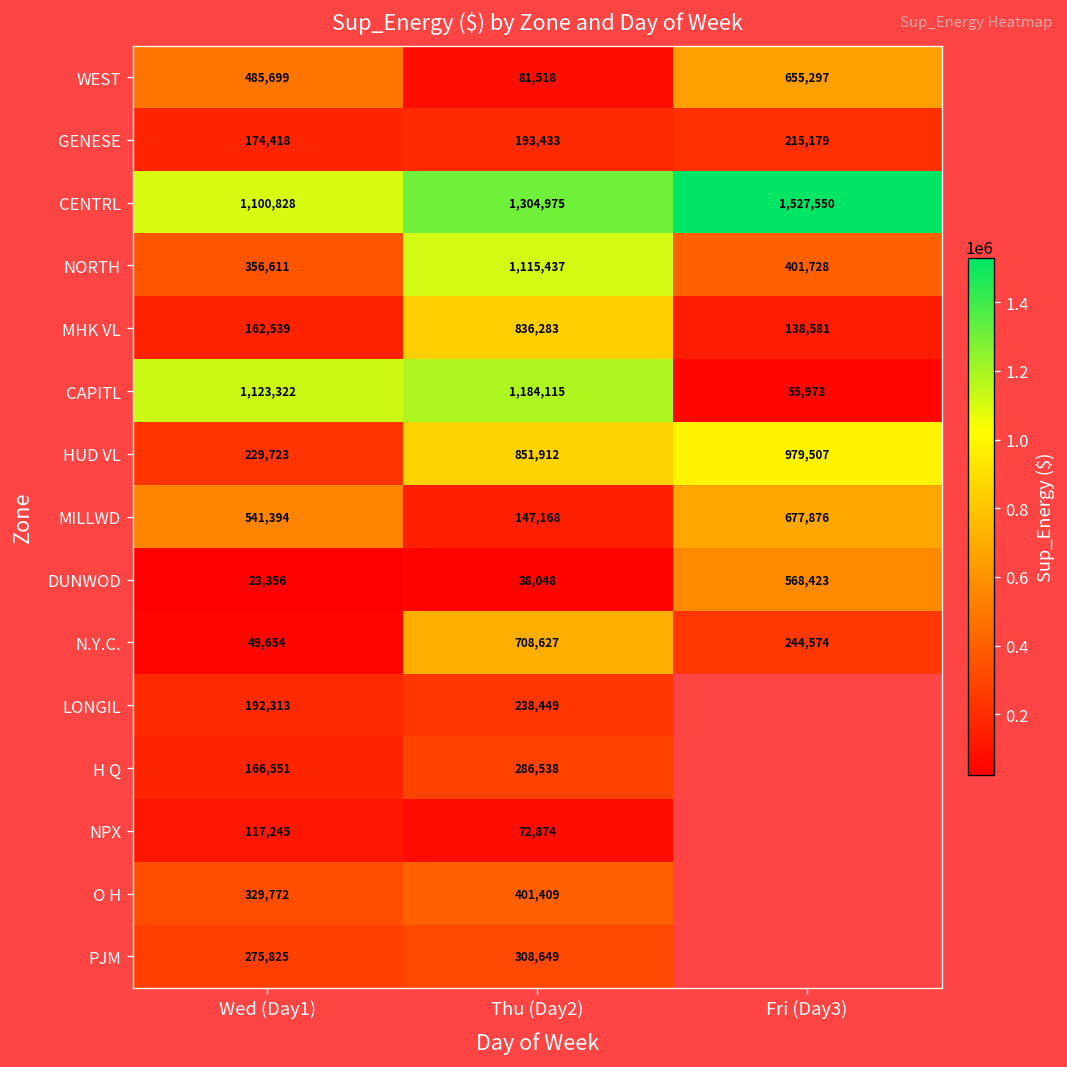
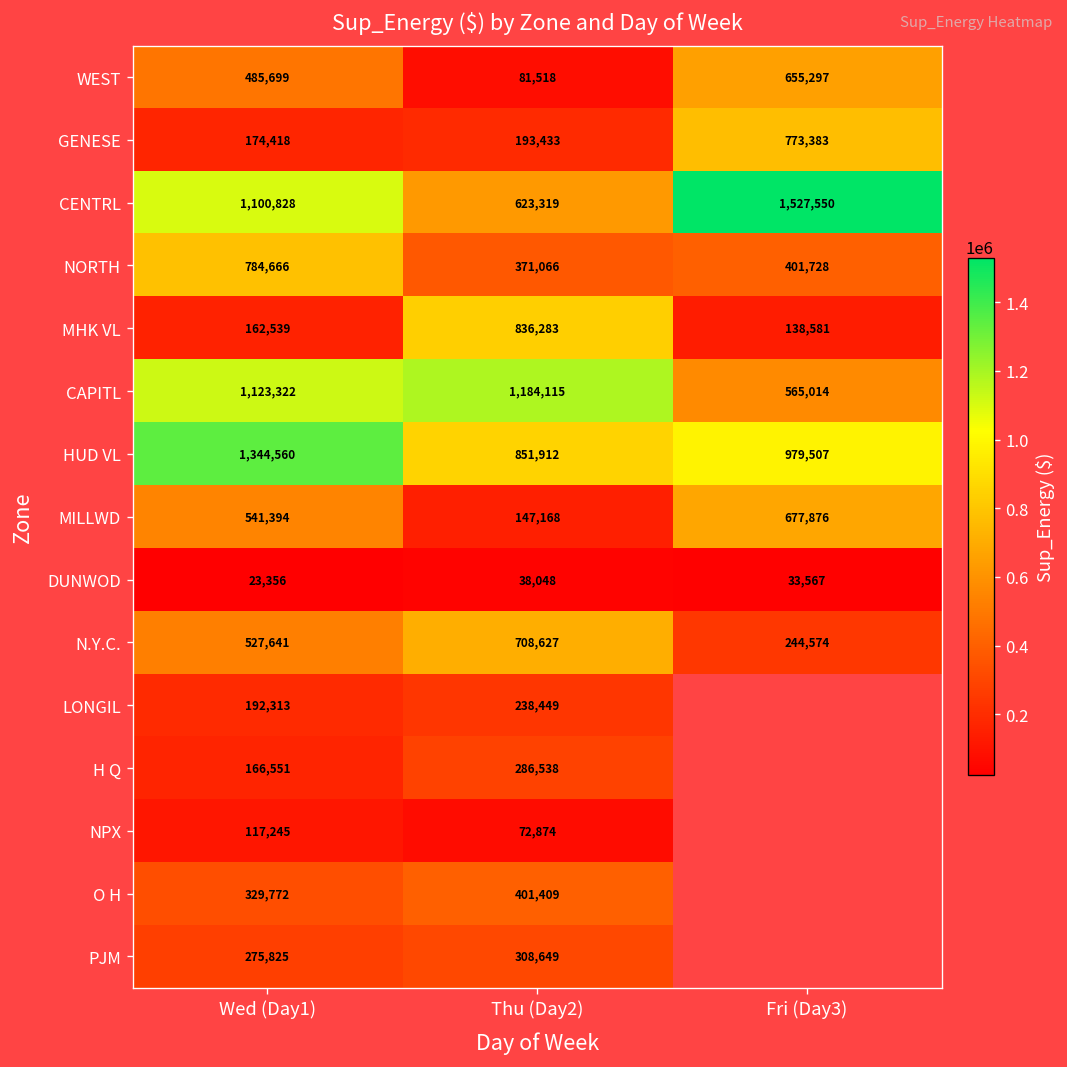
  {
    "WEST": {
      "Wed (Day1)": "485,699",
      "Thu (Day2)": "81,518",
      "Fri (Day3)": "655,297"
    },
    "GENESE": {
      "Wed (Day1)": "174,418",
      "Thu (Day2)": "193,433",
-     "Fri (Day3)": "215,179"
+     "Fri (Day3)": "773,383"
    },
    "CENTRL": {
      "Wed (Day1)": "1,100,828",
-     "Thu (Day2)": "1,304,975",
+     "Thu (Day2)": "623,319",
      "Fri (Day3)": "1,527,550"
    },
    "NORTH": {
-     "Wed (Day1)": "356,611",
-     "Thu (Day2)": "1,115,437",
+     "Wed (Day1)": "784,666",
+     "Thu (Day2)": "371,066",
      "Fri (Day3)": "401,728"
    },
    "MHK VL": {
      "Wed (Day1)": "162,539",
      "Thu (Day2)": "836,283",
      "Fri (Day3)": "138,581"
    },
    "CAPITL": {
      "Wed (Day1)": "1,123,322",
      "Thu (Day2)": "1,184,115",
-     "Fri (Day3)": "55,973"
+     "Fri (Day3)": "565,014"
    },
    "HUD VL": {
-     "Wed (Day1)": "229,723",
+     "Wed (Day1)": "1,344,560",
      "Thu (Day2)": "851,912",
      "Fri (Day3)": "979,507"
    },
    "MILLWD": {
      "Wed (Day1)": "541,394",
      "Thu (Day2)": "147,168",
      "Fri (Day3)": "677,876"
    },
    "DUNWOD": {
      "Wed (Day1)": "23,356",
      "Thu (Day2)": "38,048",
-     "Fri (Day3)": "568,423"
+     "Fri (Day3)": "33,567"
    },
    "N.Y.C.": {
-     "Wed (Day1)": "49,654",
+     "Wed (Day1)": "527,641",
      "Thu (Day2)": "708,627",
      "Fri (Day3)": "244,574"
    },
    "LONGIL": {
      "Wed (Day1)": "192,313",
      "Thu (Day2)": "238,449"
    },
    "H Q": {
      "Wed (Day1)": "166,551",
      "Thu (Day2)": "286,538"
    },
    "NPX": {
      "Wed (Day1)": "117,245",
      "Thu (Day2)": "72,874"
    },
    "O H": {
      "Wed (Day1)": "329,772",
      "Thu (Day2)": "401,409"
    },
    "PJM": {
      "Wed (Day1)": "275,825",
      "Thu (Day2)": "308,649"
    }
  }
